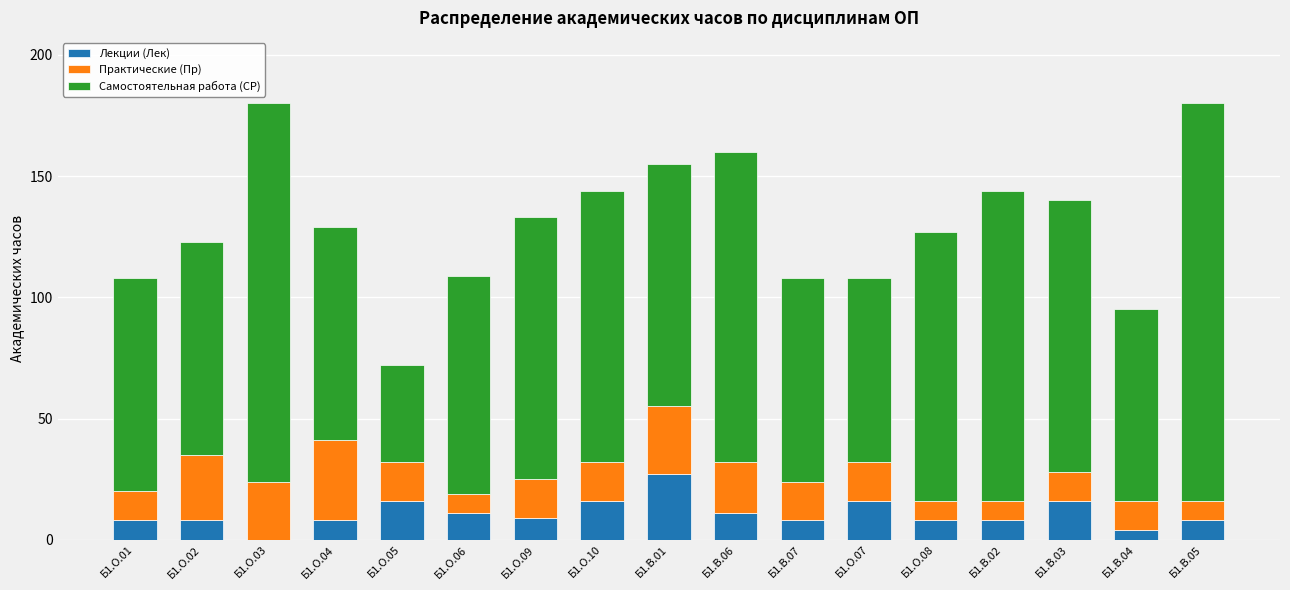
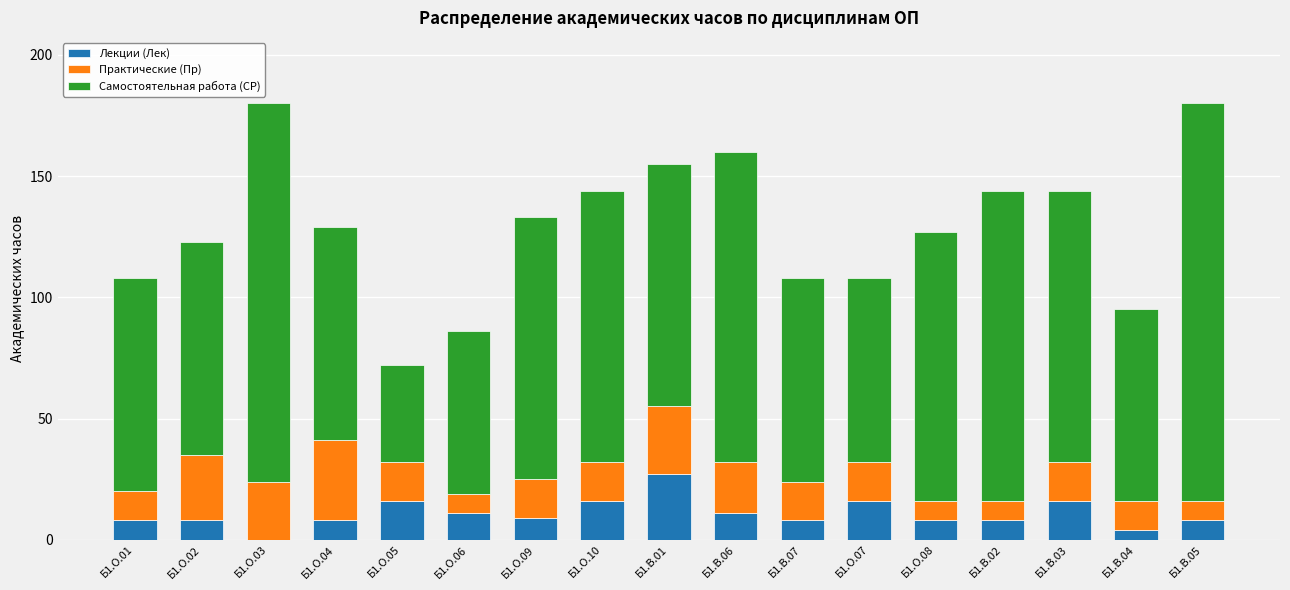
  {
    "Лекции (Лек)": {
      "Б1.О.01": 8,
      "Б1.О.02": 8,
      "Б1.О.03": 0,
      "Б1.О.04": 8,
      "Б1.О.05": 16,
      "Б1.О.06": 11,
      "Б1.О.09": 9,
      "Б1.О.10": 16,
      "Б1.В.01": 27,
      "Б1.В.06": 11,
      "Б1.В.07": 8,
      "Б1.О.07": 16,
      "Б1.О.08": 8,
      "Б1.В.02": 8,
      "Б1.В.03": 16,
      "Б1.В.04": 4,
      "Б1.В.05": 8
    },
    "Практические (Пр)": {
      "Б1.О.01": 12,
      "Б1.О.02": 27,
      "Б1.О.03": 24,
      "Б1.О.04": 33,
      "Б1.О.05": 16,
      "Б1.О.06": 8,
      "Б1.О.09": 16,
      "Б1.О.10": 16,
      "Б1.В.01": 28,
      "Б1.В.06": 21,
      "Б1.В.07": 16,
      "Б1.О.07": 16,
      "Б1.О.08": 8,
      "Б1.В.02": 8,
-     "Б1.В.03": 12,
+     "Б1.В.03": 16,
      "Б1.В.04": 12,
      "Б1.В.05": 8
    },
    "Самостоятельная работа (СР)": {
      "Б1.О.01": 88,
      "Б1.О.02": 88,
      "Б1.О.03": 156,
      "Б1.О.04": 88,
      "Б1.О.05": 40,
-     "Б1.О.06": 90,
+     "Б1.О.06": 67,
      "Б1.О.09": 108,
      "Б1.О.10": 112,
      "Б1.В.01": 100,
      "Б1.В.06": 128,
      "Б1.В.07": 84,
      "Б1.О.07": 76,
      "Б1.О.08": 111,
      "Б1.В.02": 128,
      "Б1.В.03": 112,
      "Б1.В.04": 79,
      "Б1.В.05": 164
    }
  }
